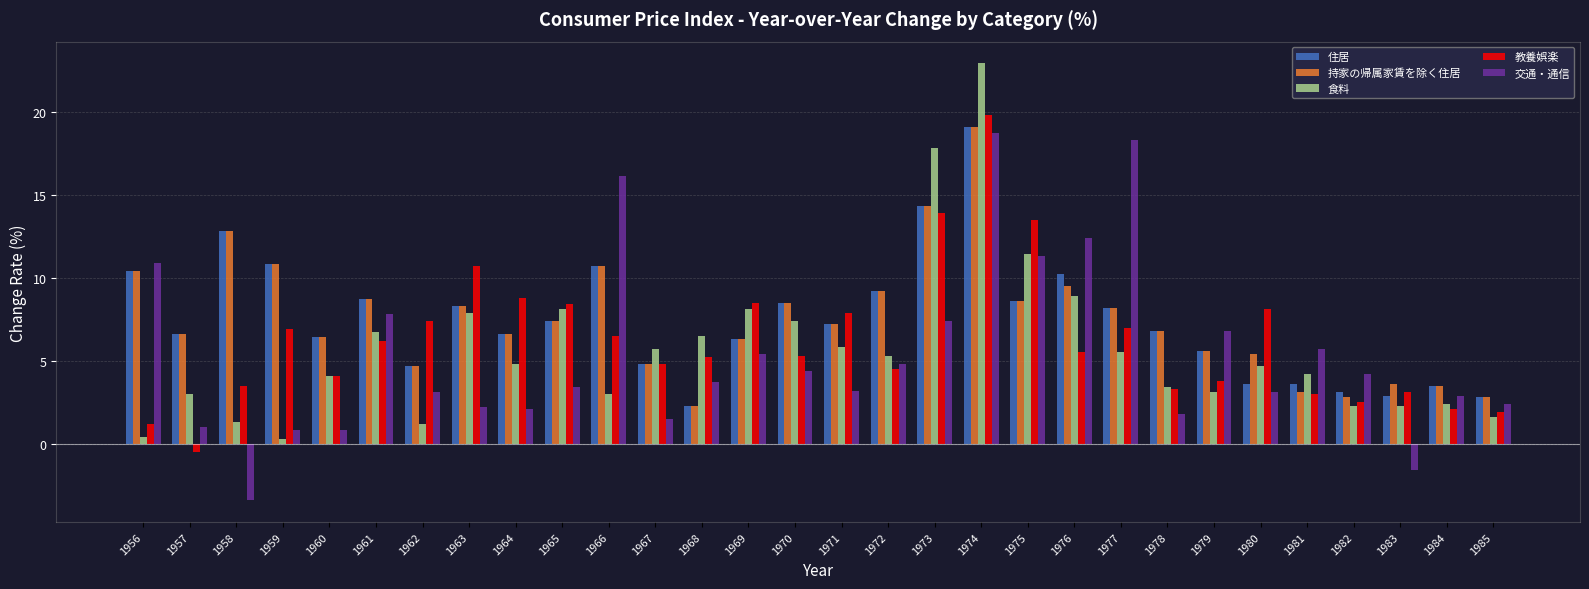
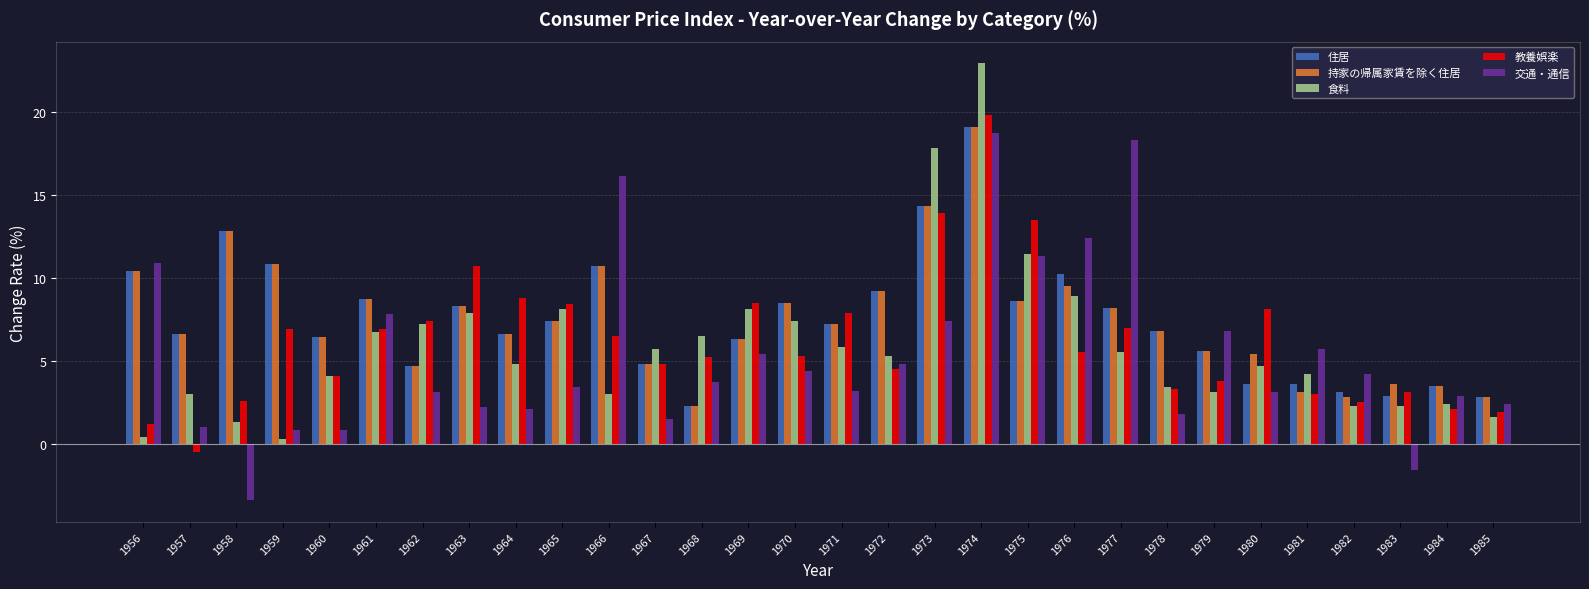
  {
    "住居": {
      "1956": 10.4,
      "1957": 6.6,
      "1958": 12.8,
      "1959": 10.8,
      "1960": 6.4,
      "1961": 8.7,
      "1962": 4.7,
      "1963": 8.3,
      "1964": 6.6,
      "1965": 7.4,
      "1966": 10.7,
      "1967": 4.8,
      "1968": 2.3,
      "1969": 6.3,
      "1970": 8.5,
      "1971": 7.2,
      "1972": 9.2,
      "1973": 14.3,
      "1974": 19.1,
      "1975": 8.6,
      "1976": 10.2,
      "1977": 8.2,
      "1978": 6.8,
      "1979": 5.6,
      "1980": 3.6,
      "1981": 3.6,
      "1982": 3.1,
      "1983": 2.9,
      "1984": 3.5,
      "1985": 2.8
    },
    "持家の帰属家賃を除く住居": {
      "1956": 10.4,
      "1957": 6.6,
      "1958": 12.8,
      "1959": 10.8,
      "1960": 6.4,
      "1961": 8.7,
      "1962": 4.7,
      "1963": 8.3,
      "1964": 6.6,
      "1965": 7.4,
      "1966": 10.7,
      "1967": 4.8,
      "1968": 2.3,
      "1969": 6.3,
      "1970": 8.5,
      "1971": 7.2,
      "1972": 9.2,
      "1973": 14.3,
      "1974": 19.1,
      "1975": 8.6,
      "1976": 9.5,
      "1977": 8.2,
      "1978": 6.8,
      "1979": 5.6,
      "1980": 5.4,
      "1981": 3.1,
      "1982": 2.8,
      "1983": 3.6,
      "1984": 3.5,
      "1985": 2.8
    },
    "食料": {
      "1956": 0.4,
      "1957": 3.0,
      "1958": 1.3,
      "1959": 0.3,
      "1960": 4.1,
      "1961": 6.7,
-     "1962": 1.2,
+     "1962": 7.2,
      "1963": 7.9,
      "1964": 4.8,
      "1965": 8.1,
      "1966": 3.0,
      "1967": 5.7,
      "1968": 6.5,
      "1969": 8.1,
      "1970": 7.4,
      "1971": 5.8,
      "1972": 5.3,
      "1973": 17.8,
      "1974": 22.9,
      "1975": 11.4,
      "1976": 8.9,
      "1977": 5.5,
      "1978": 3.4,
      "1979": 3.1,
      "1980": 4.7,
      "1981": 4.2,
      "1982": 2.3,
      "1983": 2.3,
      "1984": 2.4,
      "1985": 1.6
    },
    "教養娯楽": {
      "1956": 1.2,
      "1957": -0.5,
-     "1958": 3.5,
+     "1958": 2.6,
      "1959": 6.9,
      "1960": 4.1,
-     "1961": 6.2,
+     "1961": 6.9,
      "1962": 7.4,
      "1963": 10.7,
      "1964": 8.8,
      "1965": 8.4,
      "1966": 6.5,
      "1967": 4.8,
      "1968": 5.2,
      "1969": 8.5,
      "1970": 5.3,
      "1971": 7.9,
      "1972": 4.5,
      "1973": 13.9,
      "1974": 19.8,
      "1975": 13.5,
      "1976": 5.5,
      "1977": 7.0,
      "1978": 3.3,
      "1979": 3.8,
      "1980": 8.1,
      "1981": 3.0,
      "1982": 2.5,
      "1983": 3.1,
      "1984": 2.1,
      "1985": 1.9
    },
    "交通・通信": {
      "1956": 10.9,
      "1957": 1.0,
      "1958": -3.4,
      "1959": 0.8,
      "1960": 0.8,
      "1961": 7.8,
      "1962": 3.1,
      "1963": 2.2,
      "1964": 2.1,
      "1965": 3.4,
      "1966": 16.1,
      "1967": 1.5,
      "1968": 3.7,
      "1969": 5.4,
      "1970": 4.4,
      "1971": 3.2,
      "1972": 4.8,
      "1973": 7.4,
      "1974": 18.7,
      "1975": 11.3,
      "1976": 12.4,
      "1977": 18.3,
      "1978": 1.8,
      "1979": 6.8,
      "1980": 3.1,
      "1981": 5.7,
      "1982": 4.2,
      "1983": -1.6,
      "1984": 2.9,
      "1985": 2.4
    }
  }
